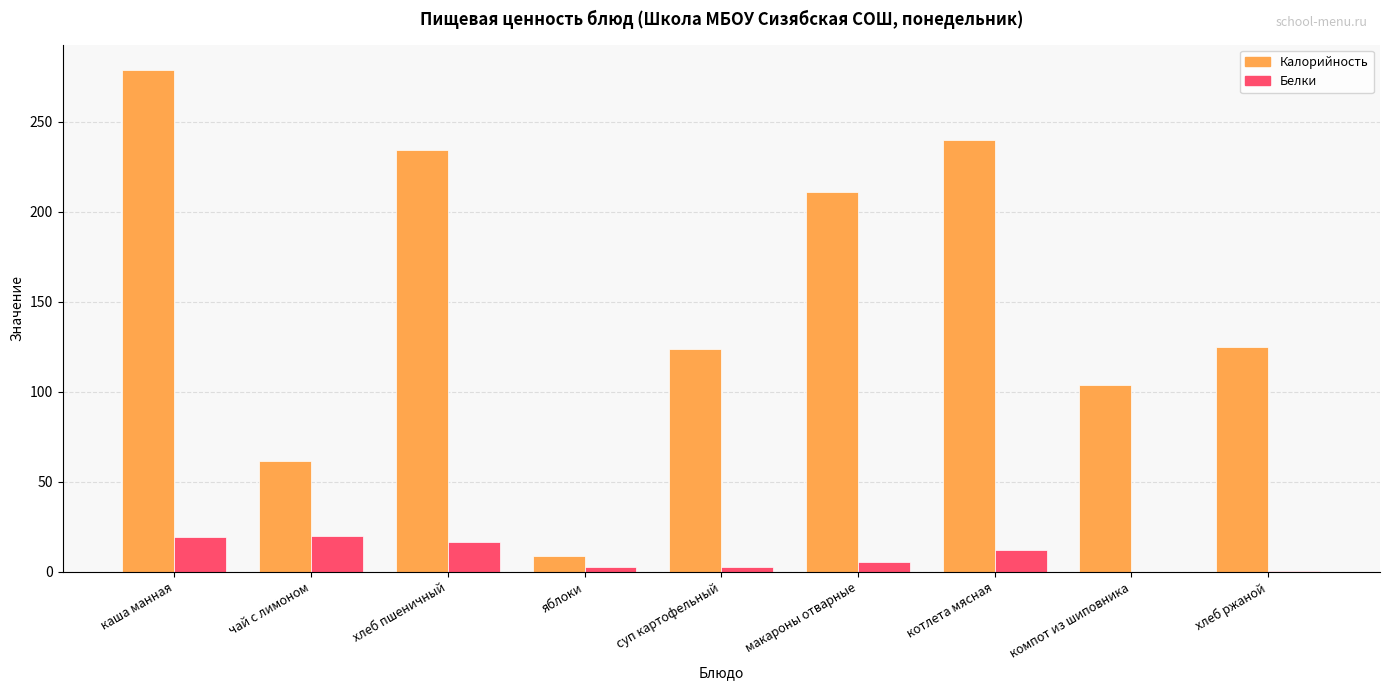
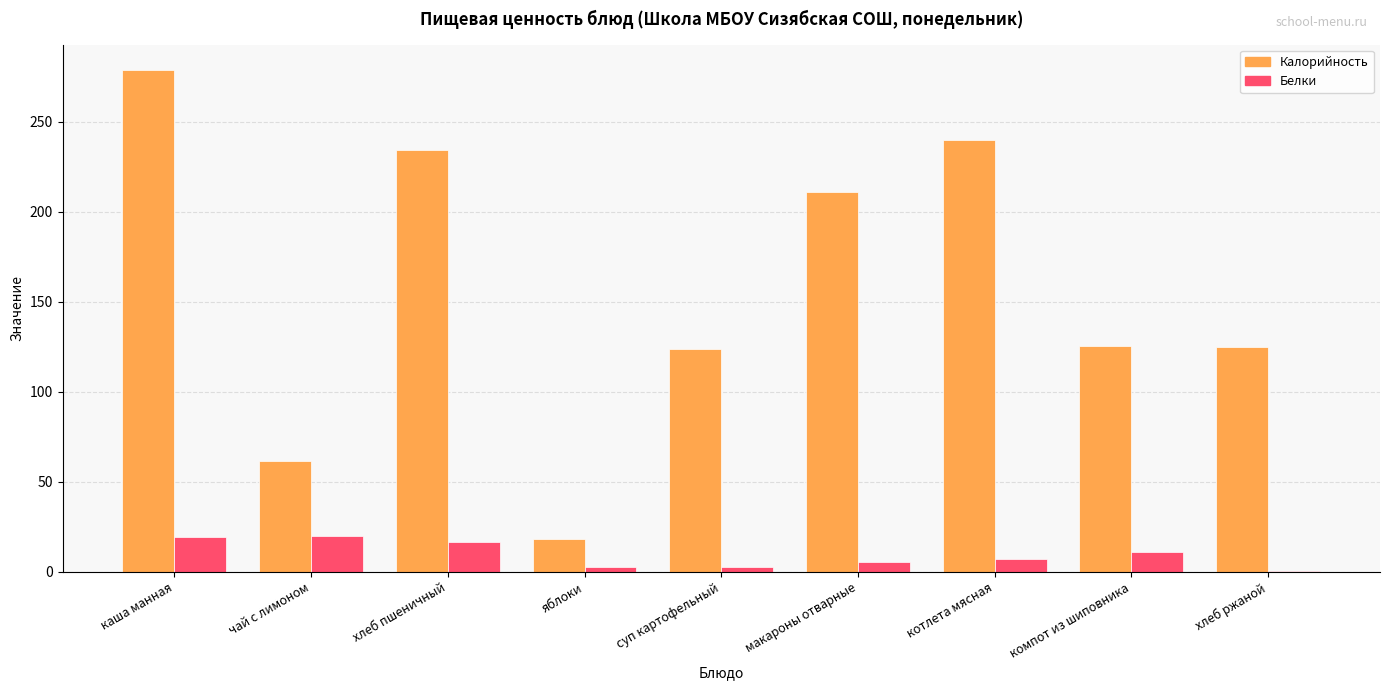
  {
    "Калорийность": {
      "каша манная": 279,
      "чай с лимоном": 62,
      "хлеб пшеничный": 234,
-     "яблоки": 9,
+     "яблоки": 19,
      "суп картофельный": 124,
      "макароны отварные": 211,
      "котлета мясная": 240,
-     "компот из шиповника": 104,
+     "компот из шиповника": 126,
      "хлеб ржаной": 125
    },
    "Белки": {
      "каша манная": 19,
      "чай с лимоном": 20,
      "хлеб пшеничный": 17,
      "яблоки": 3,
      "суп картофельный": 3,
      "макароны отварные": 6,
-     "котлета мясная": 12,
-     "компот из шиповника": 0
+     "котлета мясная": 7,
+     "компот из шиповника": 11
    }
  }
